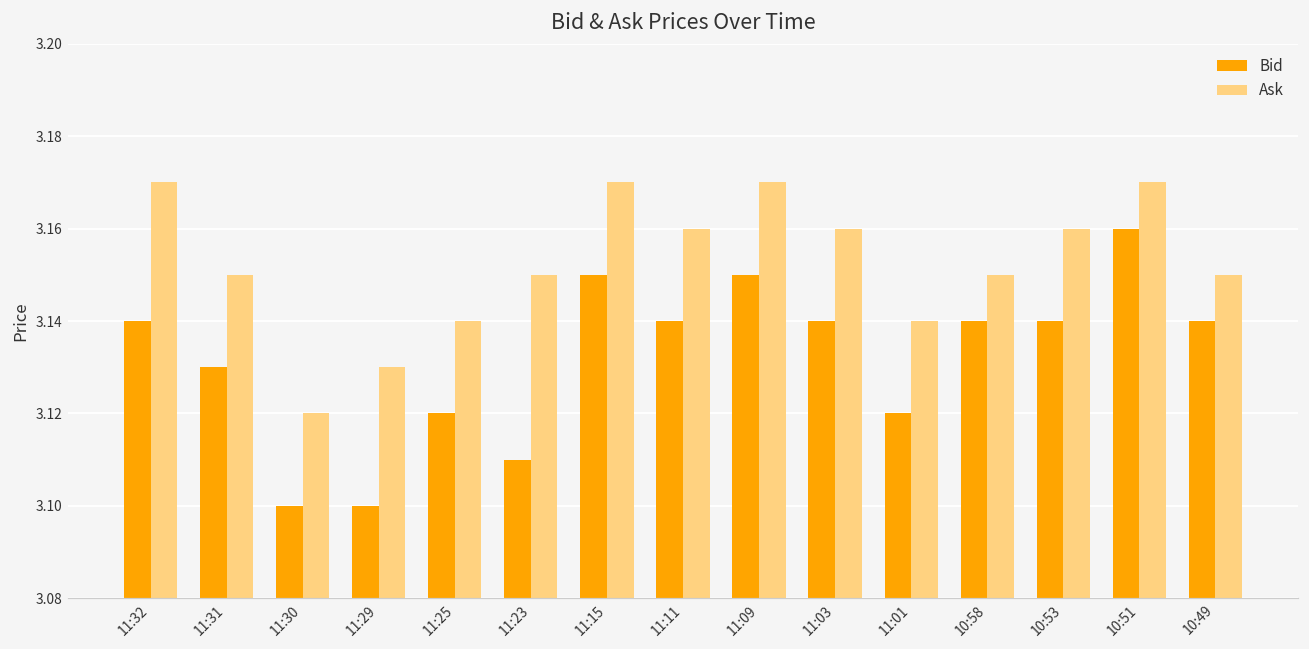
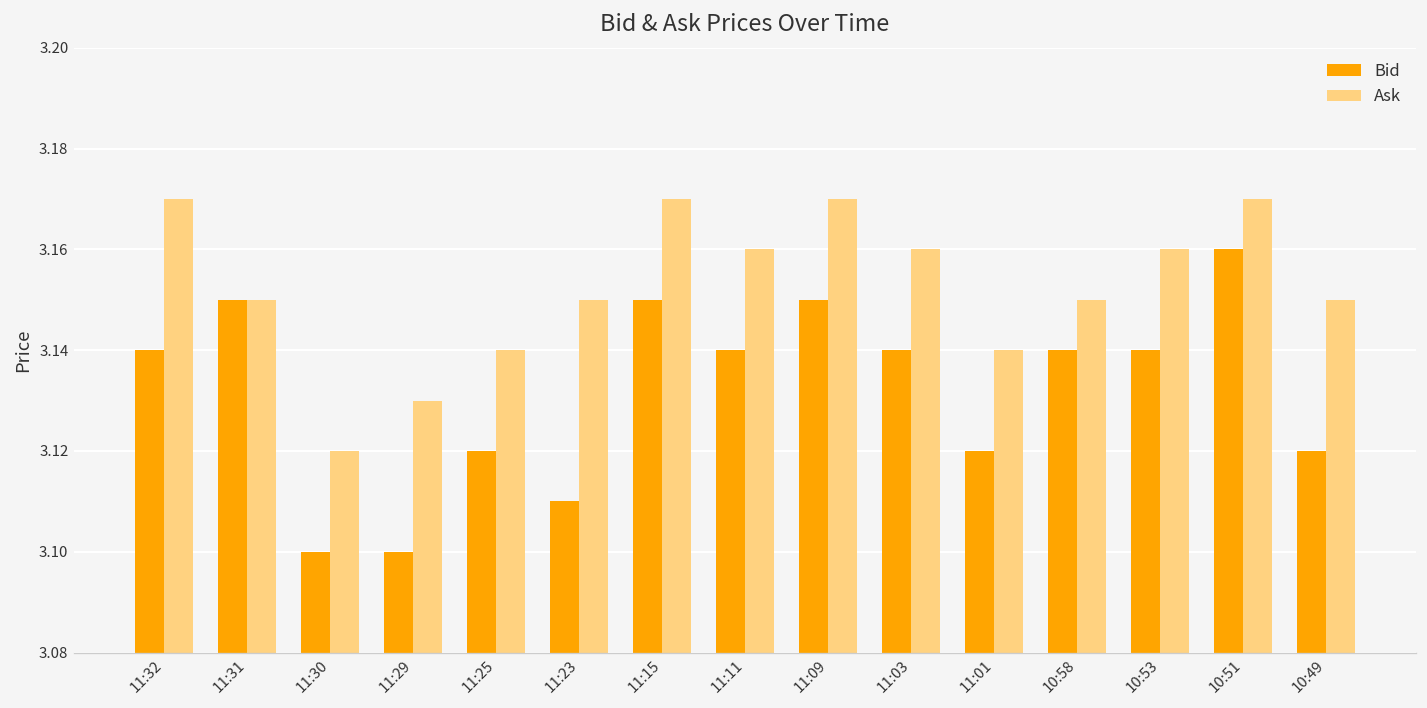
  {
    "Bid": {
      "11:32": 3.14,
-     "11:31": 3.13,
+     "11:31": 3.15,
      "11:30": 3.10,
      "11:29": 3.10,
      "11:25": 3.12,
      "11:23": 3.11,
      "11:15": 3.15,
      "11:11": 3.14,
      "11:09": 3.15,
      "11:03": 3.14,
      "11:01": 3.12,
      "10:58": 3.14,
      "10:53": 3.14,
      "10:51": 3.16,
-     "10:49": 3.14
+     "10:49": 3.12
    },
    "Ask": {
      "11:32": 3.17,
      "11:31": 3.15,
      "11:30": 3.12,
      "11:29": 3.13,
      "11:25": 3.14,
      "11:23": 3.15,
      "11:15": 3.17,
      "11:11": 3.16,
      "11:09": 3.17,
      "11:03": 3.16,
      "11:01": 3.14,
      "10:58": 3.15,
      "10:53": 3.16,
      "10:51": 3.17,
      "10:49": 3.15
    }
  }
